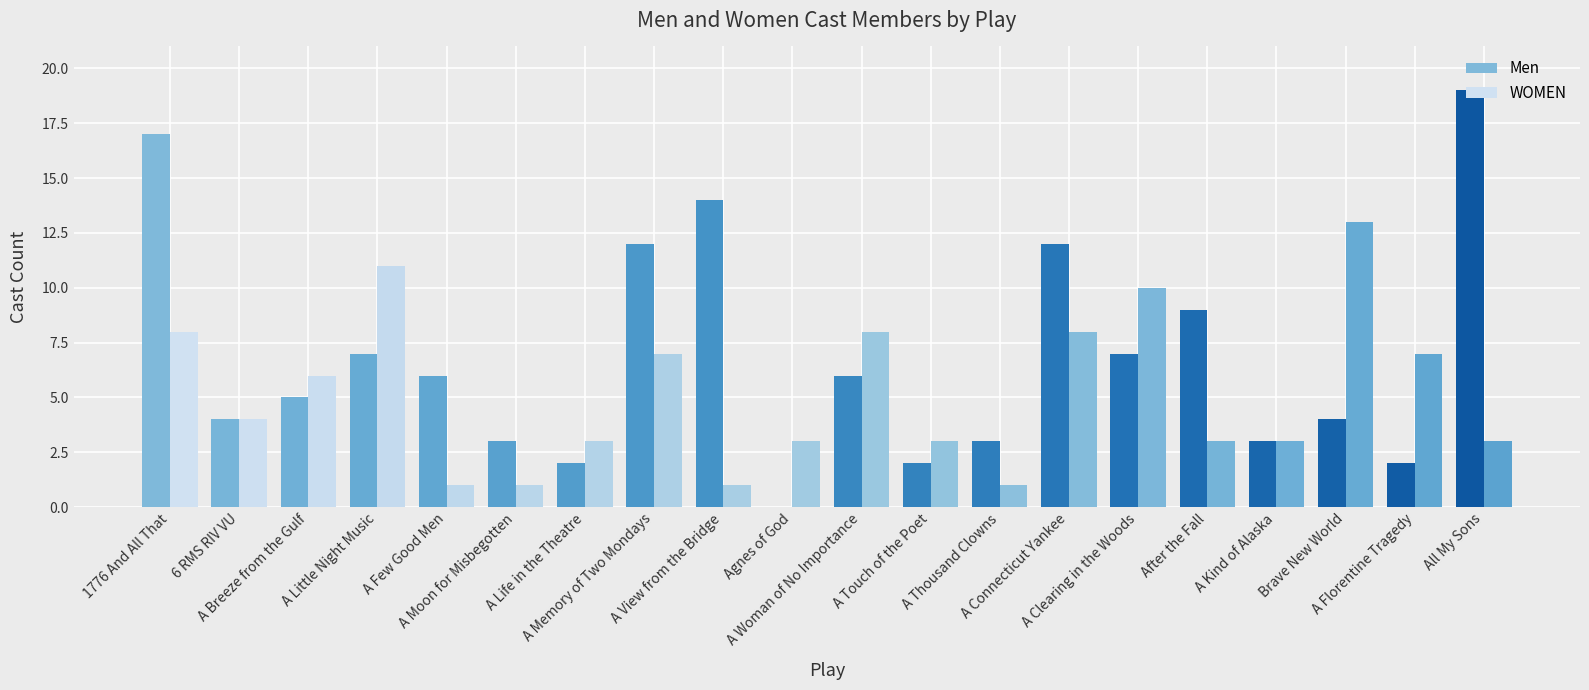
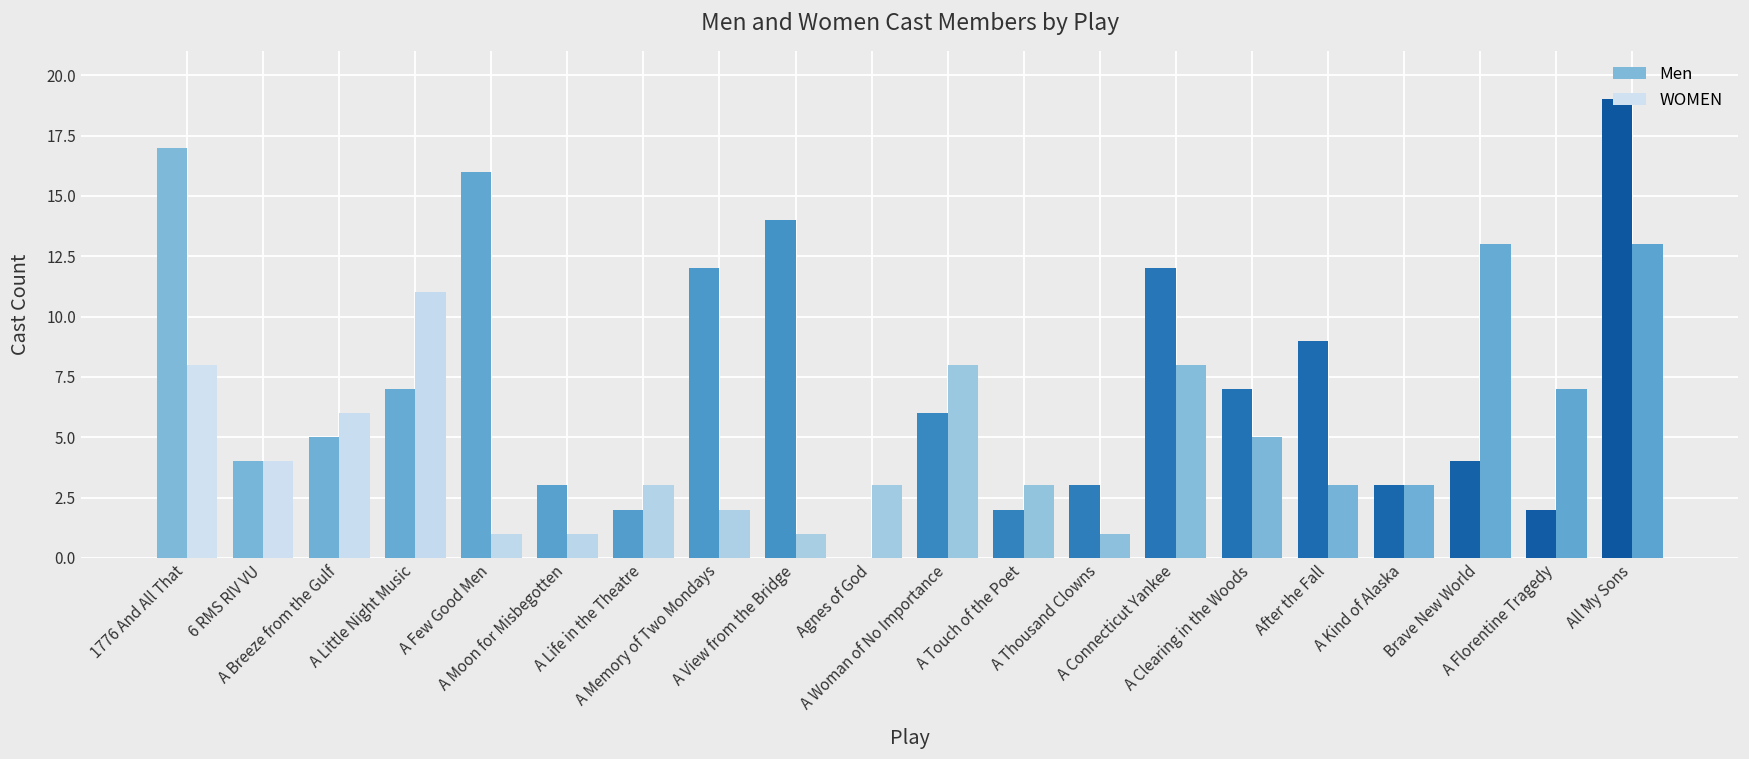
  {
    "Men": {
      "1776 And All That": 17,
      "6 RMS RIV VU": 4,
      "A Breeze from the Gulf": 5,
      "A Little Night Music": 7,
-     "A Few Good Men": 6,
+     "A Few Good Men": 16,
      "A Moon for Misbegotten": 3,
      "A Life in the Theatre": 2,
      "A Memory of Two Mondays": 12,
      "A View from the Bridge": 14,
      "Agnes of God": 0,
      "A Woman of No Importance": 6,
      "A Touch of the Poet": 2,
      "A Thousand Clowns": 3,
      "A Connecticut Yankee": 12,
      "A Clearing in the Woods": 7,
      "After the Fall": 9,
      "A Kind of Alaska": 3,
      "Brave New World": 4,
      "A Florentine Tragedy": 2,
      "All My Sons": 19
    },
    "WOMEN": {
      "1776 And All That": 8,
      "6 RMS RIV VU": 4,
      "A Breeze from the Gulf": 6,
      "A Little Night Music": 11,
      "A Few Good Men": 1,
      "A Moon for Misbegotten": 1,
      "A Life in the Theatre": 3,
-     "A Memory of Two Mondays": 7,
+     "A Memory of Two Mondays": 2,
      "A View from the Bridge": 1,
      "Agnes of God": 3,
      "A Woman of No Importance": 8,
      "A Touch of the Poet": 3,
      "A Thousand Clowns": 1,
      "A Connecticut Yankee": 8,
-     "A Clearing in the Woods": 10,
+     "A Clearing in the Woods": 5,
      "After the Fall": 3,
      "A Kind of Alaska": 3,
      "Brave New World": 13,
      "A Florentine Tragedy": 7,
-     "All My Sons": 3
+     "All My Sons": 13
    }
  }
